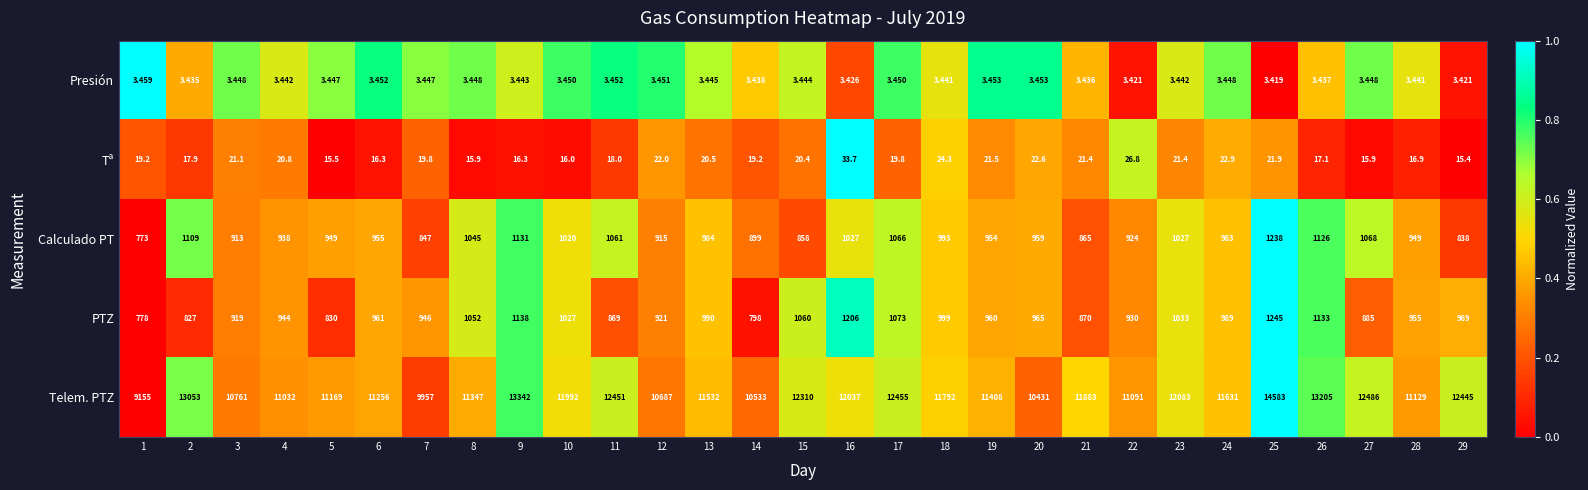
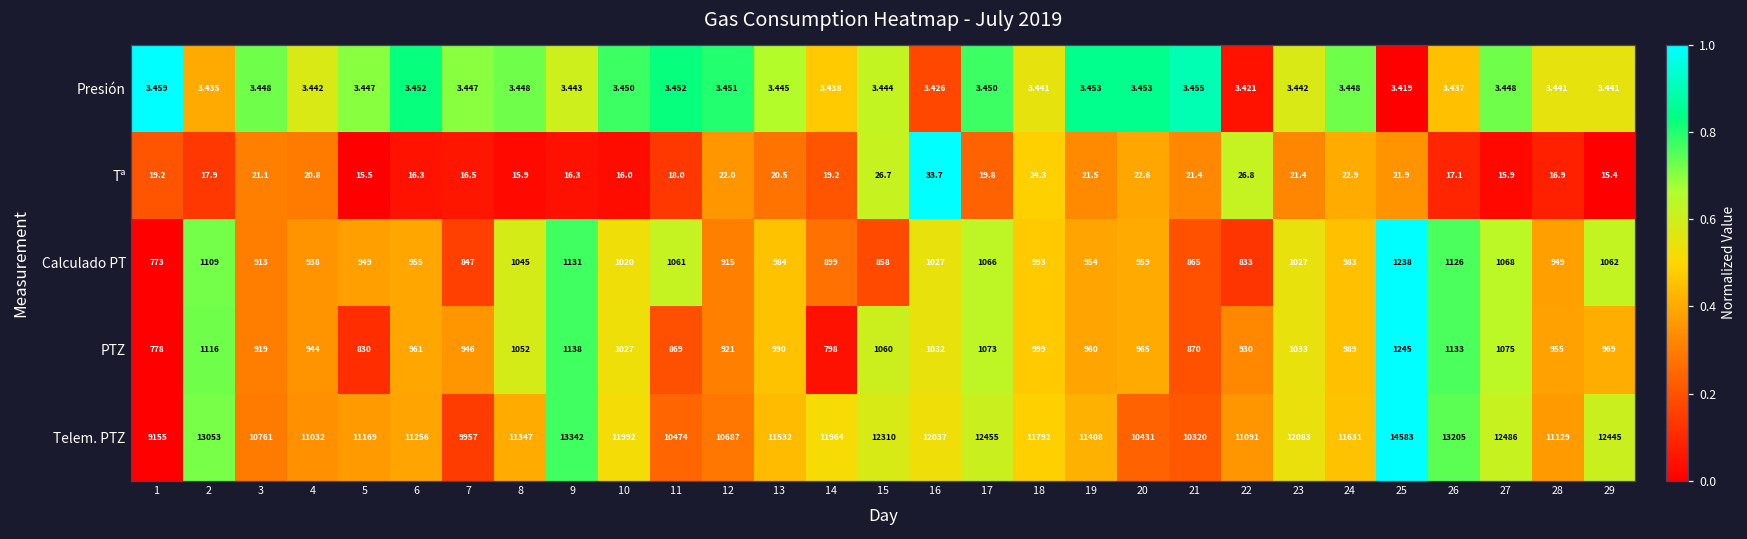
  {
    "Presión": {
      "1": 3.459,
      "2": 3.435,
      "3": 3.448,
      "4": 3.442,
      "5": 3.447,
      "6": 3.452,
      "7": 3.447,
      "8": 3.448,
      "9": 3.443,
      "10": 3.450,
      "11": 3.452,
      "12": 3.451,
      "13": 3.445,
      "14": 3.438,
      "15": 3.444,
      "16": 3.426,
      "17": 3.450,
      "18": 3.441,
      "19": 3.453,
      "20": 3.453,
-     "21": 3.436,
+     "21": 3.455,
      "22": 3.421,
      "23": 3.442,
      "24": 3.448,
      "25": 3.419,
      "26": 3.437,
      "27": 3.448,
      "28": 3.441,
-     "29": 3.421
+     "29": 3.441
    },
    "Tª": {
      "1": 19.2,
      "2": 17.9,
      "3": 21.1,
      "4": 20.8,
      "5": 15.5,
      "6": 16.3,
-     "7": 19.8,
+     "7": 16.5,
      "8": 15.9,
      "9": 16.3,
      "10": 16.0,
      "11": 18.0,
      "12": 22.0,
      "13": 20.5,
      "14": 19.2,
-     "15": 20.4,
+     "15": 26.7,
      "16": 33.7,
      "17": 19.8,
      "18": 24.3,
      "19": 21.5,
      "20": 22.6,
      "21": 21.4,
      "22": 26.8,
      "23": 21.4,
      "24": 22.9,
      "25": 21.9,
      "26": 17.1,
      "27": 15.9,
      "28": 16.9,
      "29": 15.4
    },
    "Calculado PT": {
      "1": 773,
      "2": 1109,
      "3": 913,
      "4": 938,
      "5": 949,
      "6": 955,
      "7": 847,
      "8": 1045,
      "9": 1131,
      "10": 1020,
      "11": 1061,
      "12": 915,
      "13": 984,
      "14": 899,
      "15": 858,
      "16": 1027,
      "17": 1066,
      "18": 993,
      "19": 954,
      "20": 959,
      "21": 865,
-     "22": 924,
+     "22": 833,
      "23": 1027,
      "24": 983,
      "25": 1238,
      "26": 1126,
      "27": 1068,
      "28": 949,
-     "29": 838
+     "29": 1062
    },
    "PTZ": {
      "1": 778,
-     "2": 827,
+     "2": 1116,
      "3": 919,
      "4": 944,
      "5": 830,
      "6": 961,
      "7": 946,
      "8": 1052,
      "9": 1138,
      "10": 1027,
      "11": 869,
      "12": 921,
      "13": 990,
      "14": 798,
      "15": 1060,
-     "16": 1206,
+     "16": 1032,
      "17": 1073,
      "18": 999,
      "19": 960,
      "20": 965,
      "21": 870,
      "22": 930,
      "23": 1033,
      "24": 989,
      "25": 1245,
      "26": 1133,
-     "27": 885,
+     "27": 1075,
      "28": 955,
      "29": 969
    },
    "Telem. PTZ": {
      "1": 9155,
      "2": 13053,
      "3": 10761,
      "4": 11032,
      "5": 11169,
      "6": 11256,
      "7": 9957,
      "8": 11347,
      "9": 13342,
      "10": 11992,
-     "11": 12451,
+     "11": 10474,
      "12": 10687,
      "13": 11532,
-     "14": 10533,
+     "14": 11964,
      "15": 12310,
      "16": 12037,
      "17": 12455,
      "18": 11792,
      "19": 11408,
      "20": 10431,
-     "21": 11883,
+     "21": 10320,
      "22": 11091,
      "23": 12083,
      "24": 11631,
      "25": 14583,
      "26": 13205,
      "27": 12486,
      "28": 11129,
      "29": 12445
    }
  }
